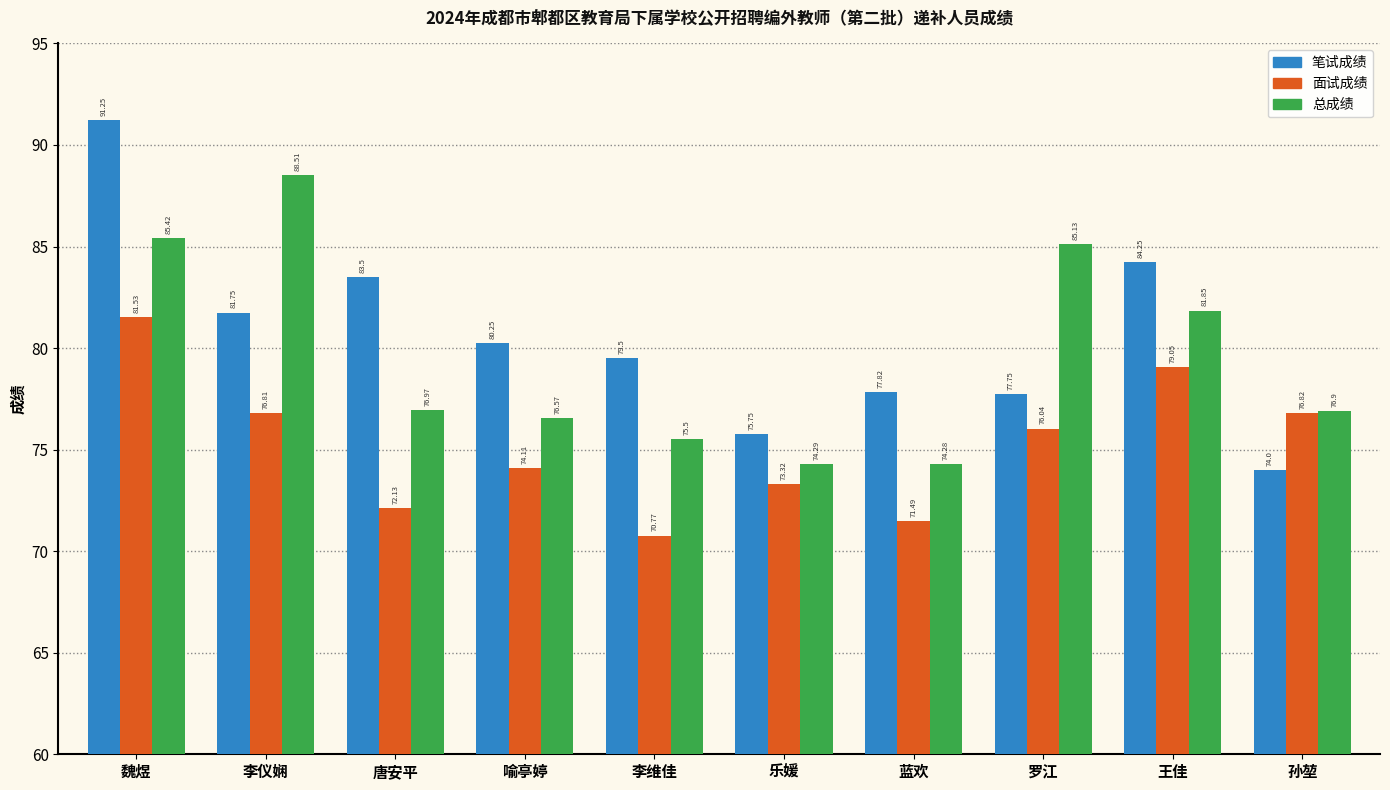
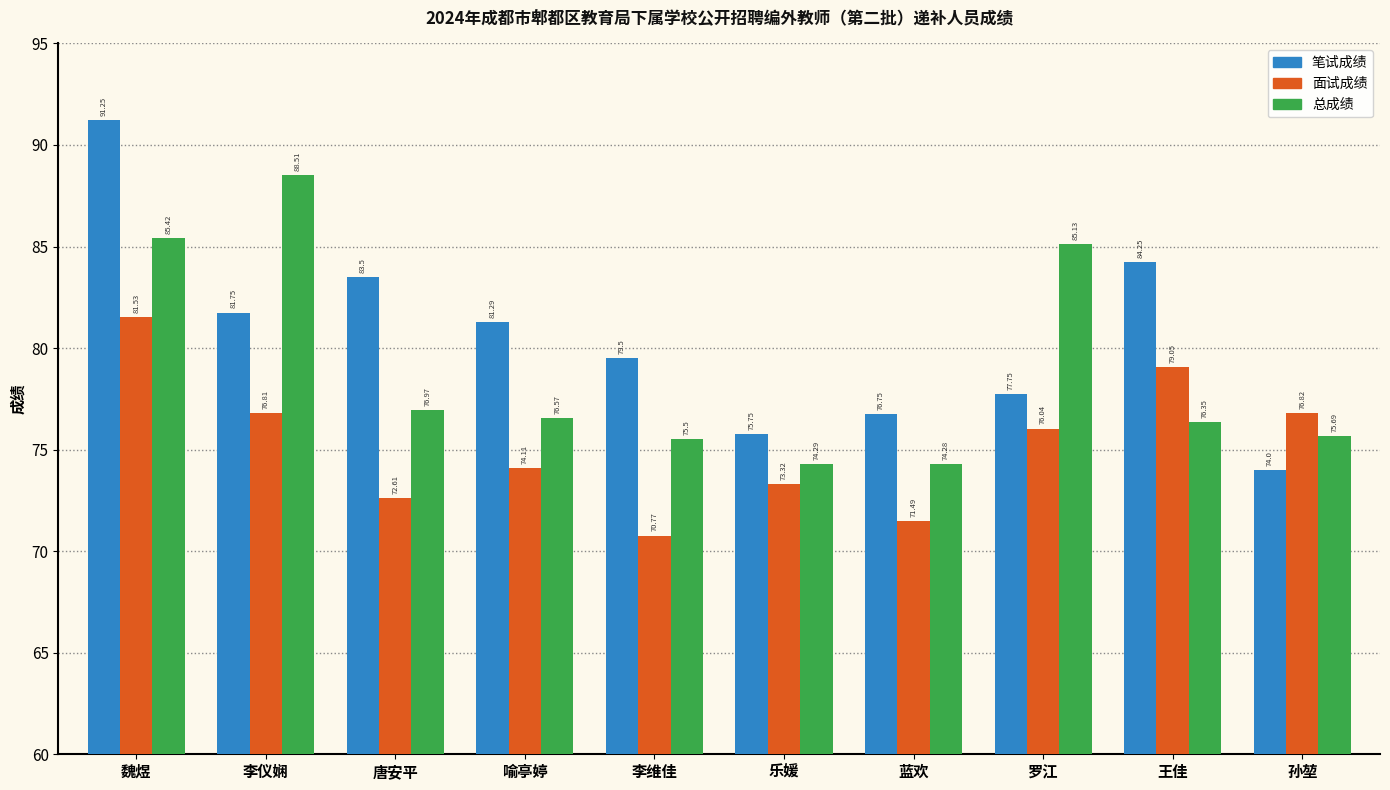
  {
    "笔试成绩": {
      "魏煜": 91.25,
      "李仪娴": 81.75,
      "唐安平": 83.5,
-     "喻亭婷": 80.25,
+     "喻亭婷": 81.29,
      "李维佳": 79.5,
      "乐媛": 75.75,
-     "蓝欢": 77.82,
+     "蓝欢": 76.75,
      "罗江": 77.75,
      "王佳": 84.25,
      "孙堃": 74.0
    },
    "面试成绩": {
      "魏煜": 81.53,
      "李仪娴": 76.81,
-     "唐安平": 72.13,
+     "唐安平": 72.61,
      "喻亭婷": 74.11,
      "李维佳": 70.77,
      "乐媛": 73.32,
      "蓝欢": 71.49,
      "罗江": 76.04,
      "王佳": 79.05,
      "孙堃": 76.82
    },
    "总成绩": {
      "魏煜": 85.42,
      "李仪娴": 88.51,
      "唐安平": 76.97,
      "喻亭婷": 76.57,
      "李维佳": 75.5,
      "乐媛": 74.29,
      "蓝欢": 74.28,
      "罗江": 85.13,
-     "王佳": 81.85,
-     "孙堃": 76.9
+     "王佳": 76.35,
+     "孙堃": 75.69
    }
  }
